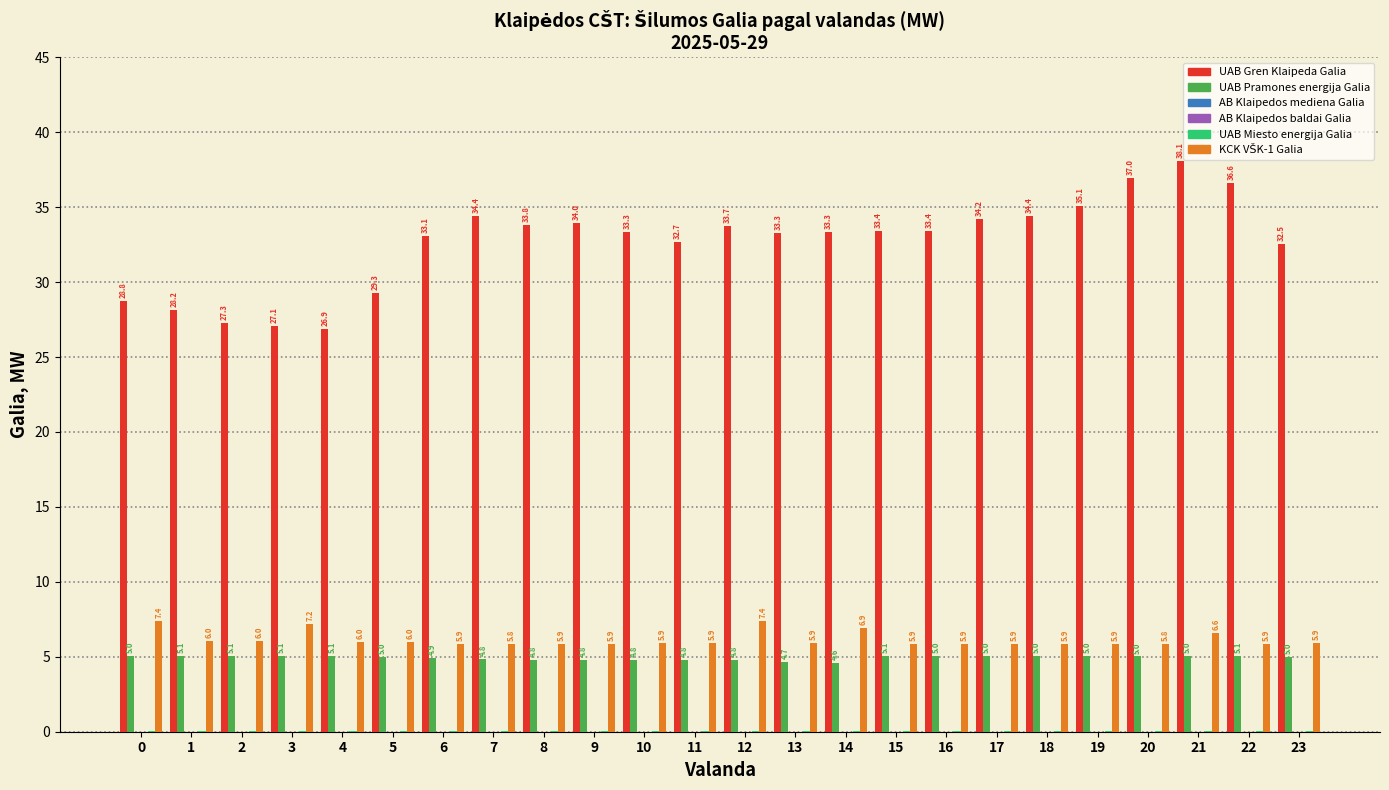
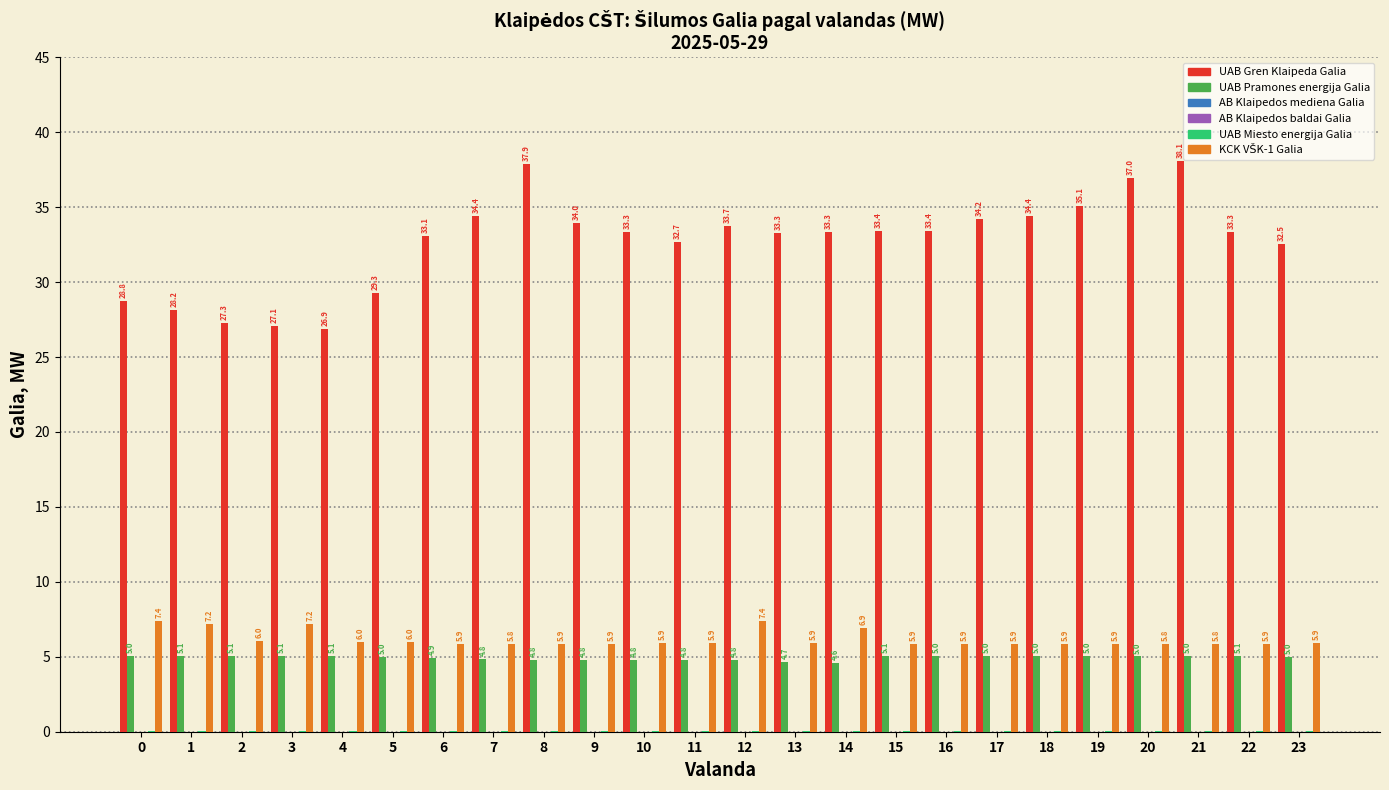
  {
    "UAB Gren Klaipeda Galia": {
      "0": 28.8,
      "1": 28.2,
      "2": 27.3,
      "3": 27.1,
      "4": 26.9,
      "5": 29.3,
      "6": 33.1,
      "7": 34.4,
-     "8": 33.8,
+     "8": 37.9,
      "9": 34.0,
      "10": 33.3,
      "11": 32.7,
      "12": 33.7,
      "13": 33.3,
      "14": 33.3,
      "15": 33.4,
      "16": 33.4,
      "17": 34.2,
      "18": 34.4,
      "19": 35.1,
      "20": 37.0,
-     "22": 36.6,
+     "22": 33.3,
      "23": 32.5
    },
    "AB Klaipedos mediena Galia": {
      "0": 0.0,
      "1": 0.0,
      "2": 0.0,
      "3": 0.0,
      "4": 0.0,
      "5": 0.0,
      "6": 0.0,
      "7": 0.0,
      "8": 0.0,
      "9": 0.0,
      "10": 0.0,
      "11": 0.0,
      "12": 0.0,
      "13": 0.0,
      "14": 0.0,
      "15": 0.0,
      "16": 0.0,
      "17": 0.0,
      "18": 0.0,
      "19": 0.0,
      "20": 0.0,
      "21": 0.0,
      "22": 0.0,
      "23": 0.0
    },
    "AB Klaipedos baldai Galia": {
      "0": 0.0,
      "1": 0.0,
      "2": 0.0,
      "3": 0.0,
      "4": 0.0,
      "5": 0.0,
      "6": 0.0,
      "7": 0.0,
      "8": 0.0,
      "9": 0.0,
      "10": 0.0,
      "11": 0.0,
      "12": 0.0,
      "13": 0.0,
      "14": 0.0,
      "15": 0.0,
      "16": 0.0,
      "17": 0.0,
      "18": 0.0,
      "19": 0.0,
      "20": 0.0,
      "21": 0.0,
      "22": 0.0,
      "23": 0.0
    },
    "KCK VŠK-1 Galia": {
      "0": 7.4,
-     "1": 6.0,
+     "1": 7.2,
      "2": 6.0,
      "3": 7.2,
      "4": 6.0,
      "5": 6.0,
      "6": 5.9,
      "7": 5.8,
      "8": 5.9,
      "9": 5.9,
      "10": 5.9,
      "11": 5.9,
      "12": 7.4,
      "13": 5.9,
      "14": 6.9,
      "15": 5.9,
      "16": 5.9,
      "17": 5.9,
      "18": 5.9,
      "19": 5.9,
      "20": 5.8,
-     "21": 6.6,
+     "21": 5.8,
      "22": 5.9,
      "23": 5.9
    }
  }
